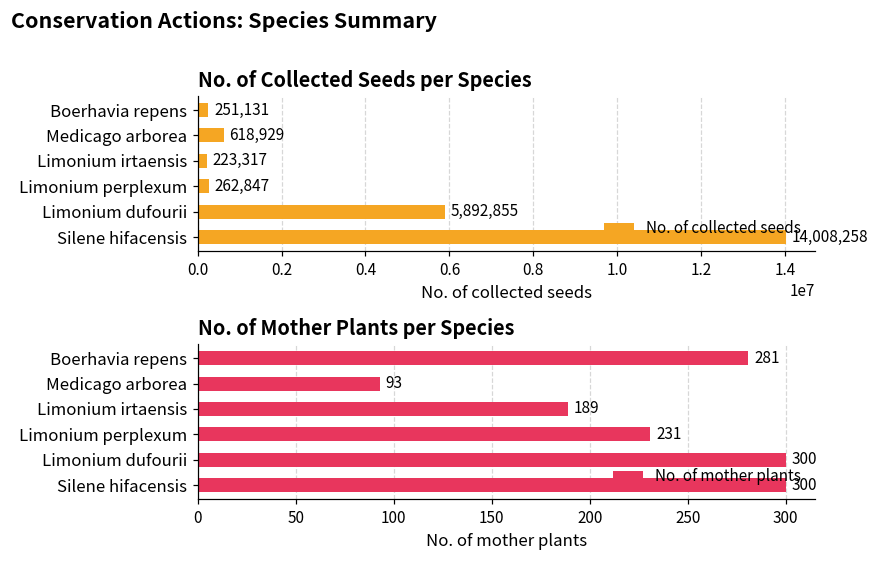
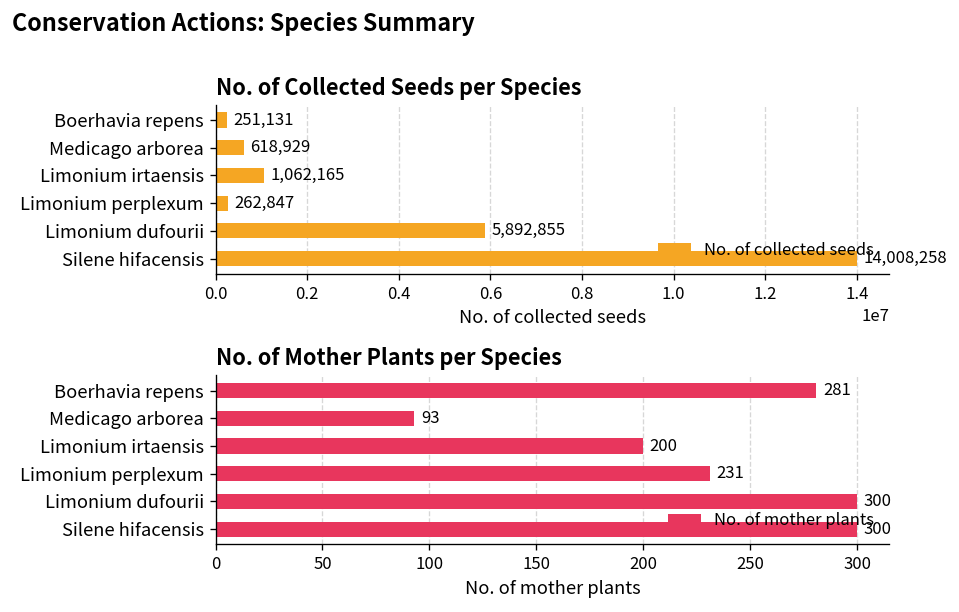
  {
    "No. of Collected Seeds per Species": {
      "Boerhavia repens": "251,131",
      "Medicago arborea": "618,929",
-     "Limonium irtaensis": "223,317",
+     "Limonium irtaensis": "1,062,165",
      "Limonium perplexum": "262,847",
      "Limonium dufourii": "5,892,855",
      "Silene hifacensis": "14,008,258"
    },
    "No. of Mother Plants per Species": {
      "Boerhavia repens": "281",
      "Medicago arborea": "93",
-     "Limonium irtaensis": "189",
+     "Limonium irtaensis": "200",
      "Limonium perplexum": "231",
      "Limonium dufourii": "300",
      "Silene hifacensis": "300"
    }
  }
